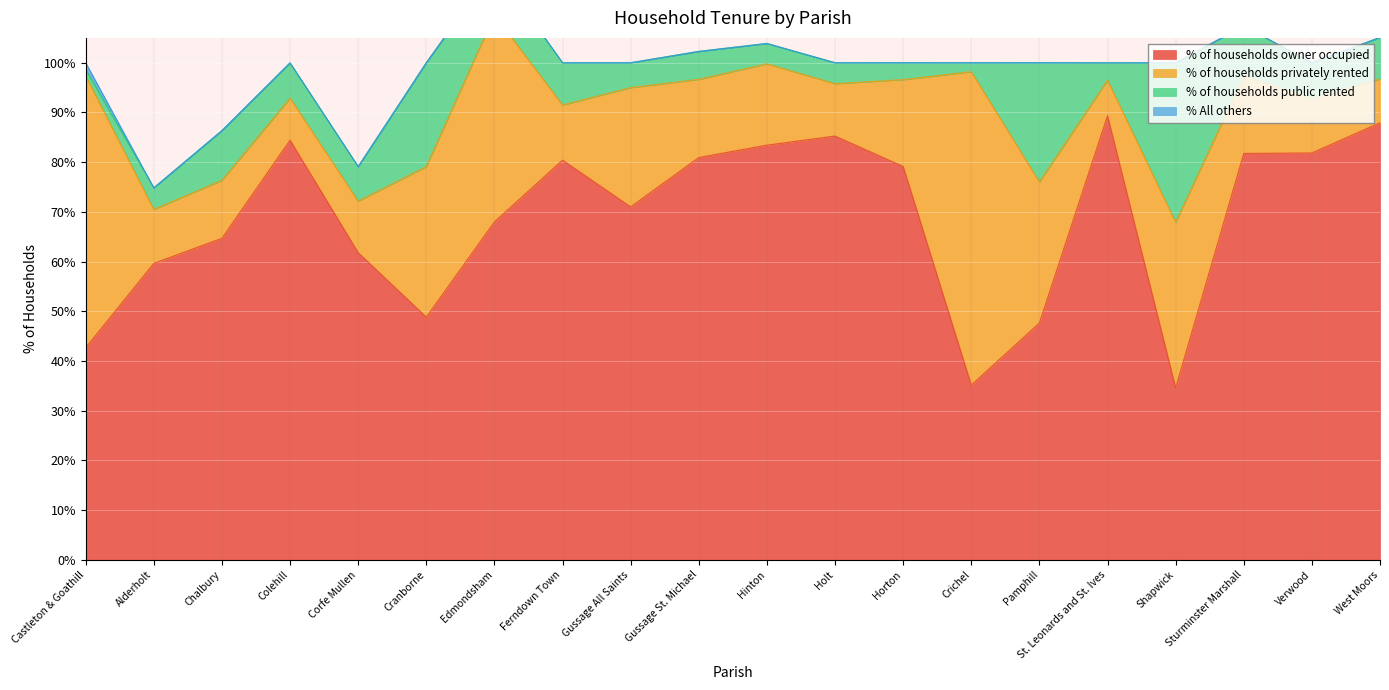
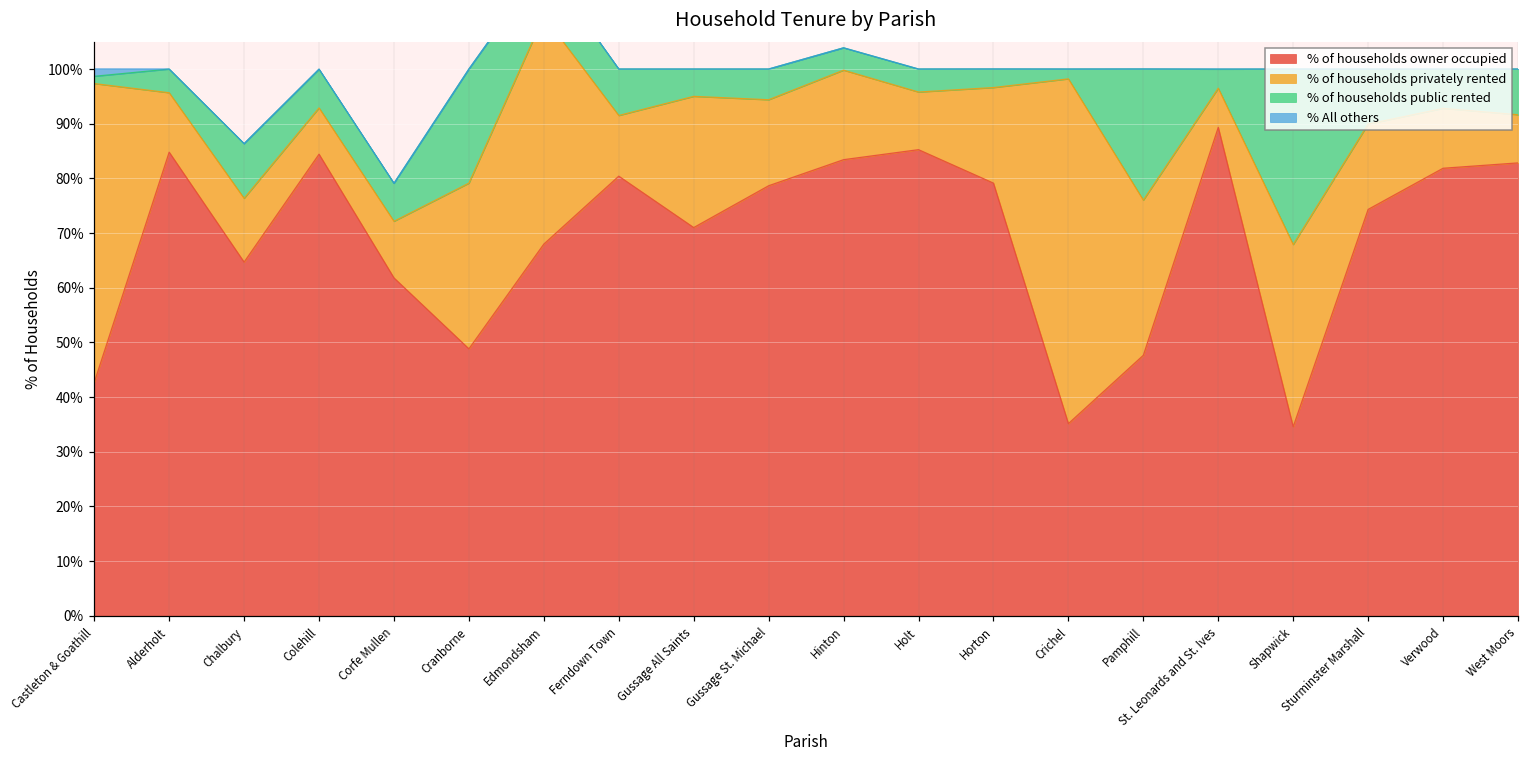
  {
    "% of households owner occupied": {
      "Castleton & Goathill": "43%",
-     "Alderholt": "60%",
+     "Alderholt": "85%",
      "Chalbury": "65%",
      "Colehill": "84%",
      "Corfe Mullen": "62%",
      "Cranborne": "49%",
      "Edmondsham": "68%",
      "Ferndown Town": "80%",
      "Gussage All Saints": "71%",
-     "Gussage St. Michael": "81%",
+     "Gussage St. Michael": "79%",
      "Hinton": "83%",
      "Holt": "85%",
      "Horton": "79%",
      "Crichel": "35%",
      "Pamphill": "48%",
      "St. Leonards and St. Ives": "89%",
      "Shapwick": "35%",
-     "Sturminster Marshall": "82%",
+     "Sturminster Marshall": "74%",
      "Verwood": "82%",
-     "West Moors": "88%"
+     "West Moors": "83%"
    },
    "% of households privately rented": {
      "Castleton & Goathill": "55%",
      "Alderholt": "11%",
      "Chalbury": "12%",
      "Colehill": "8%",
      "Corfe Mullen": "10%",
      "Cranborne": "30%",
      "Ferndown Town": "11%",
      "Gussage All Saints": "24%",
      "Gussage St. Michael": "16%",
      "Hinton": "16%",
      "Holt": "11%",
      "Horton": "17%",
      "Crichel": "63%",
      "Pamphill": "28%",
      "St. Leonards and St. Ives": "7%",
      "Shapwick": "33%",
      "West Moors": "9%"
    },
    "% of households public rented": {
      "Castleton & Goathill": "1%"
    },
    "% All others": {
      "Castleton & Goathill": "1%"
    }
  }
